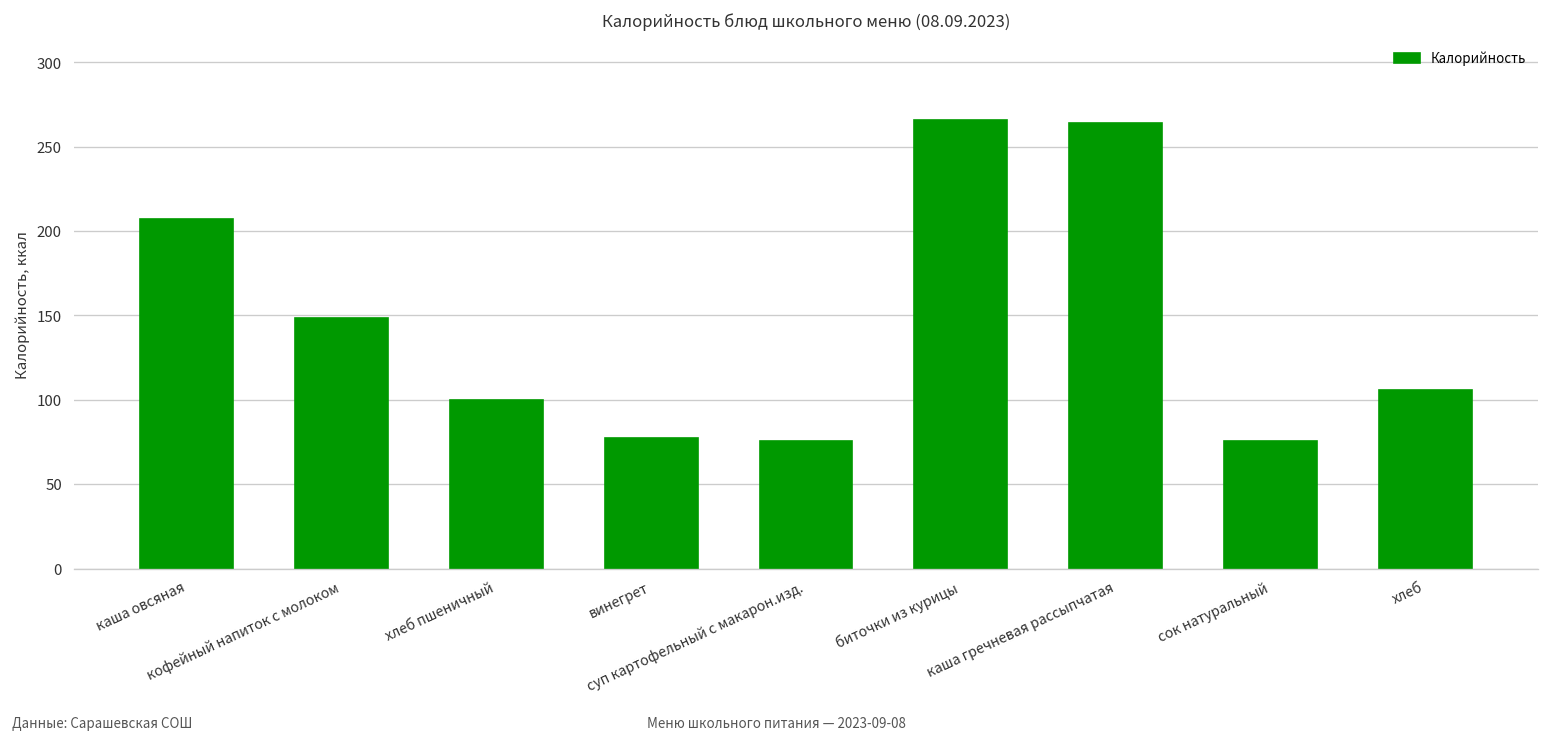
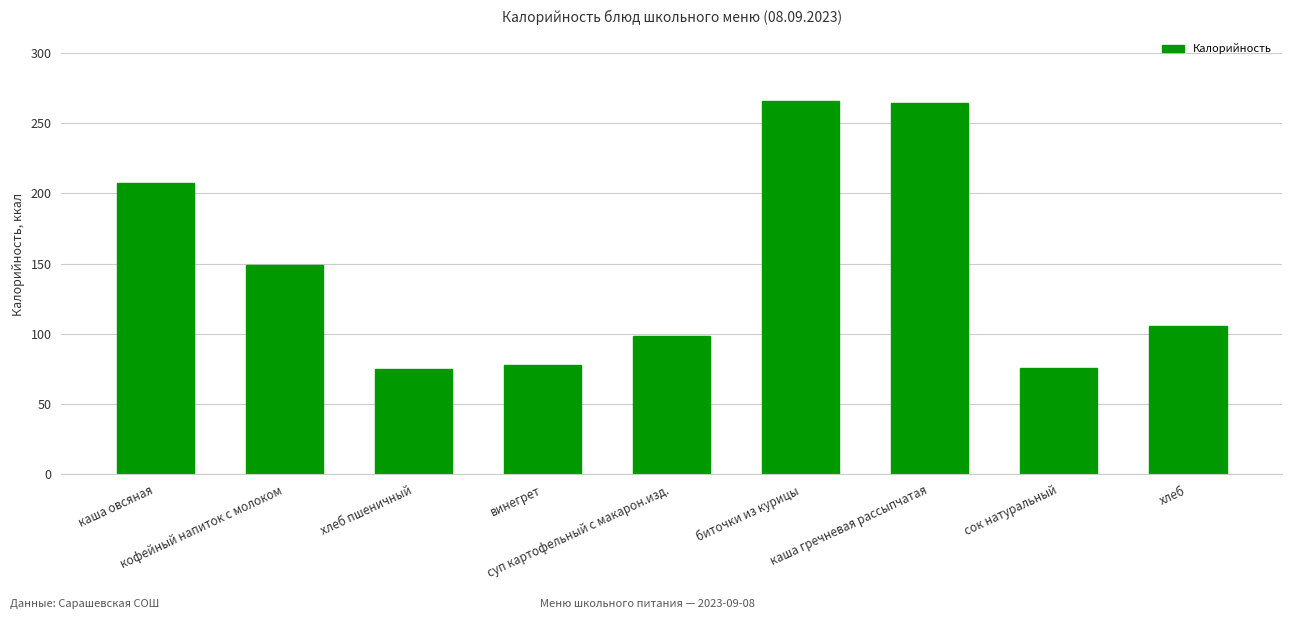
  {
    "каша овсяная": 207,
    "кофейный напиток с молоком": 149,
-   "хлеб пшеничный": 100,
+   "хлеб пшеничный": 75,
    "винегрет": 78,
-   "суп картофельный с макарон.изд.": 76,
+   "суп картофельный с макарон.изд.": 99,
    "биточки из курицы": 266,
    "каша гречневая рассыпчатая": 264,
    "сок натуральный": 76,
    "хлеб": 106
  }
